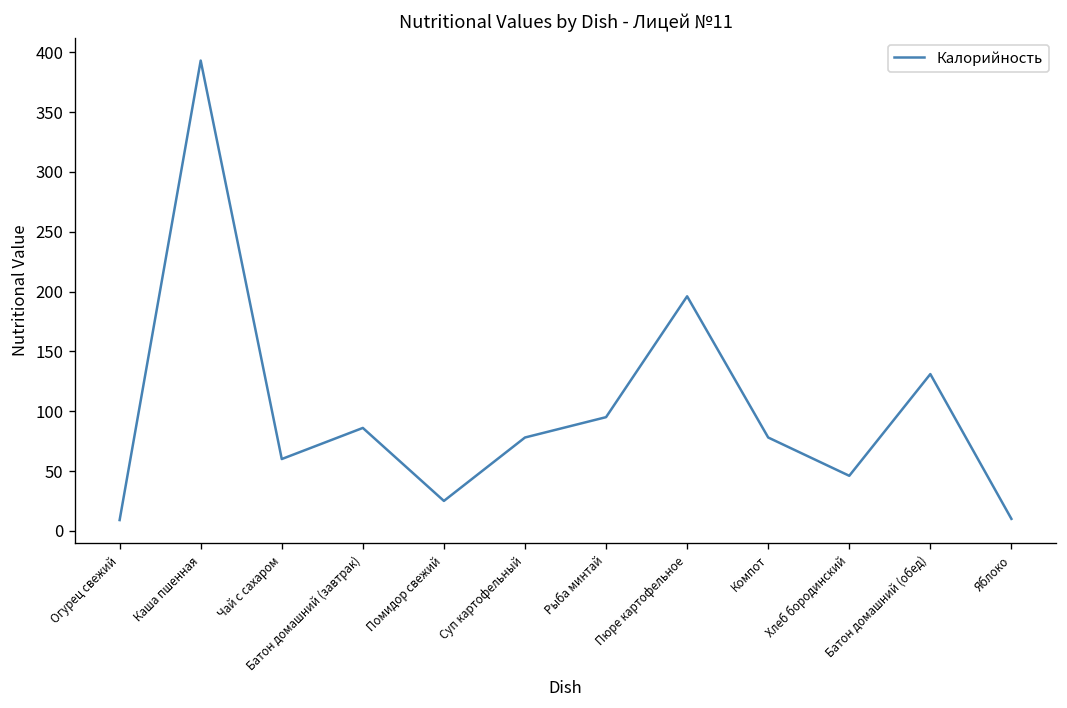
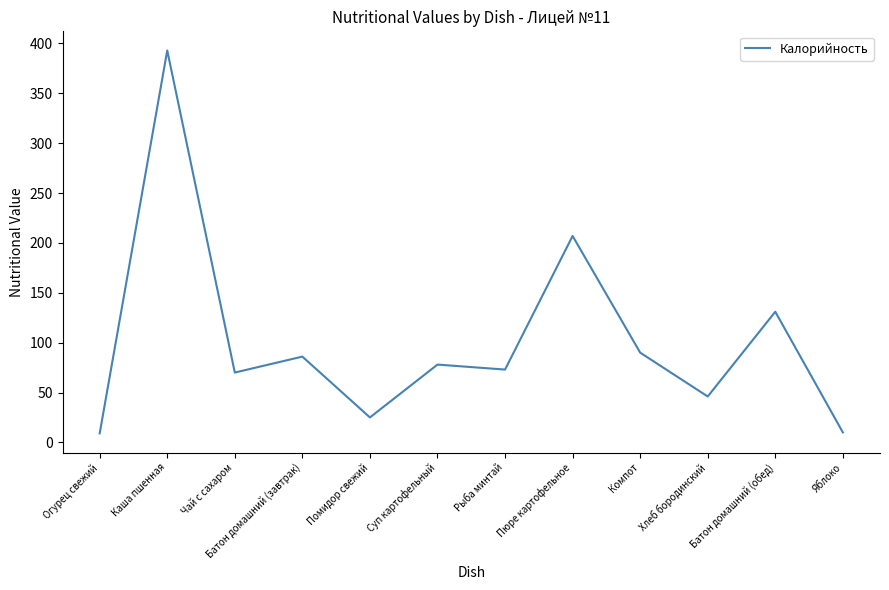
  {
    "Огурец свежий": 10,
    "Каша пшенная": 390,
-   "Чай с сахаром": 60,
+   "Чай с сахаром": 70,
    "Батон домашний (завтрак)": 90,
    "Помидор свежий": 30,
    "Суп картофельный": 80,
-   "Рыба минтай": 100,
-   "Пюре картофельное": 200,
-   "Компот": 80,
+   "Рыба минтай": 70,
+   "Пюре картофельное": 210,
+   "Компот": 90,
    "Хлеб бородинский": 50,
    "Батон домашний (обед)": 130,
    "Яблоко": 10
  }
